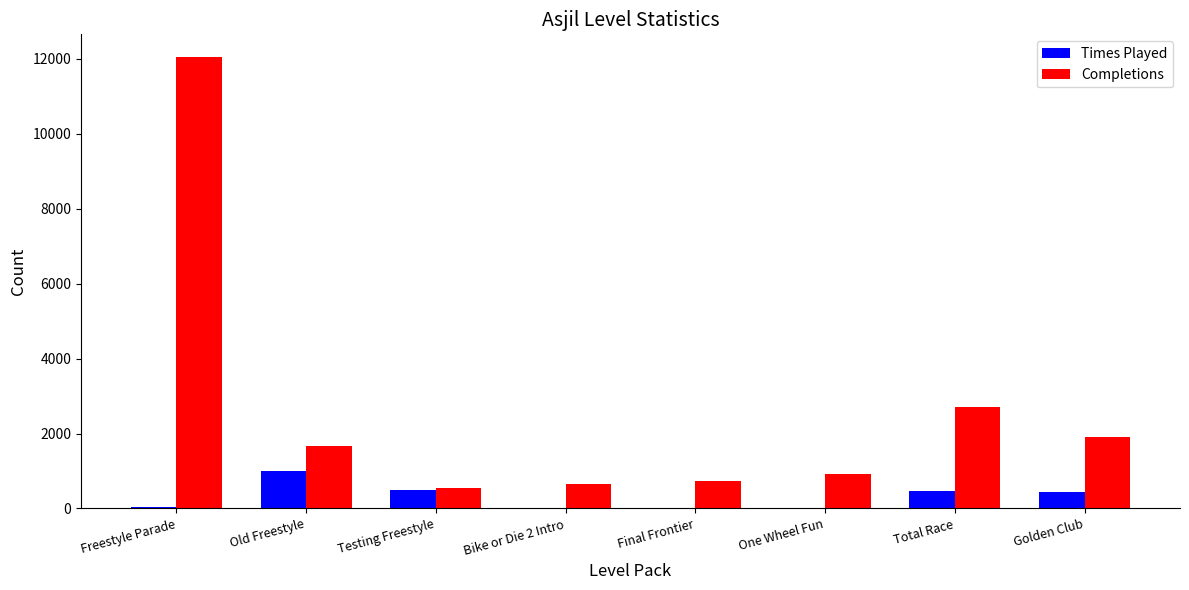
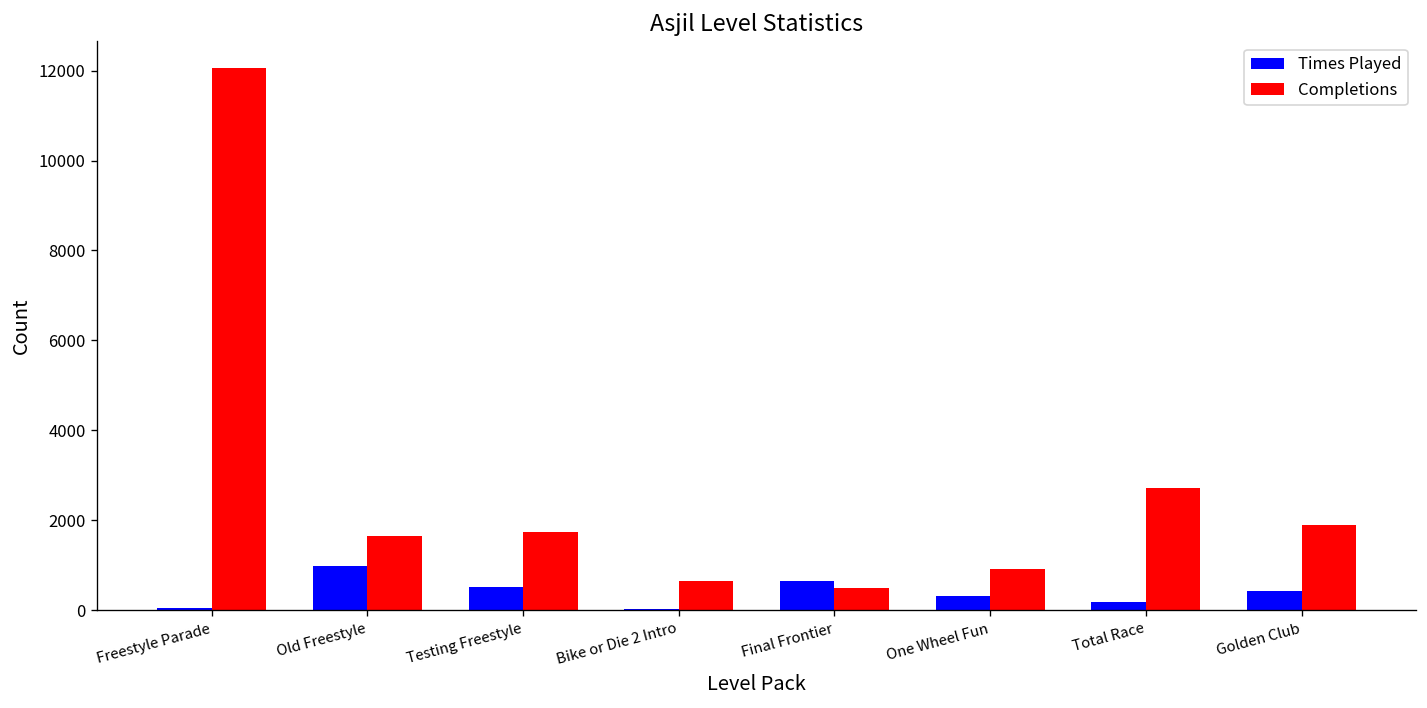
  {
    "Times Played": {
      "Old Freestyle": 1000,
      "Testing Freestyle": 500,
-     "Final Frontier": 0,
-     "One Wheel Fun": 0,
-     "Total Race": 500,
+     "Final Frontier": 700,
+     "One Wheel Fun": 300,
+     "Total Race": 200,
      "Golden Club": 400
    },
    "Completions": {
      "Freestyle Parade": 12100,
      "Old Freestyle": 1700,
-     "Testing Freestyle": 500,
+     "Testing Freestyle": 1700,
      "Bike or Die 2 Intro": 600,
-     "Final Frontier": 700,
+     "Final Frontier": 500,
      "One Wheel Fun": 900,
      "Total Race": 2700,
      "Golden Club": 1900
    }
  }
